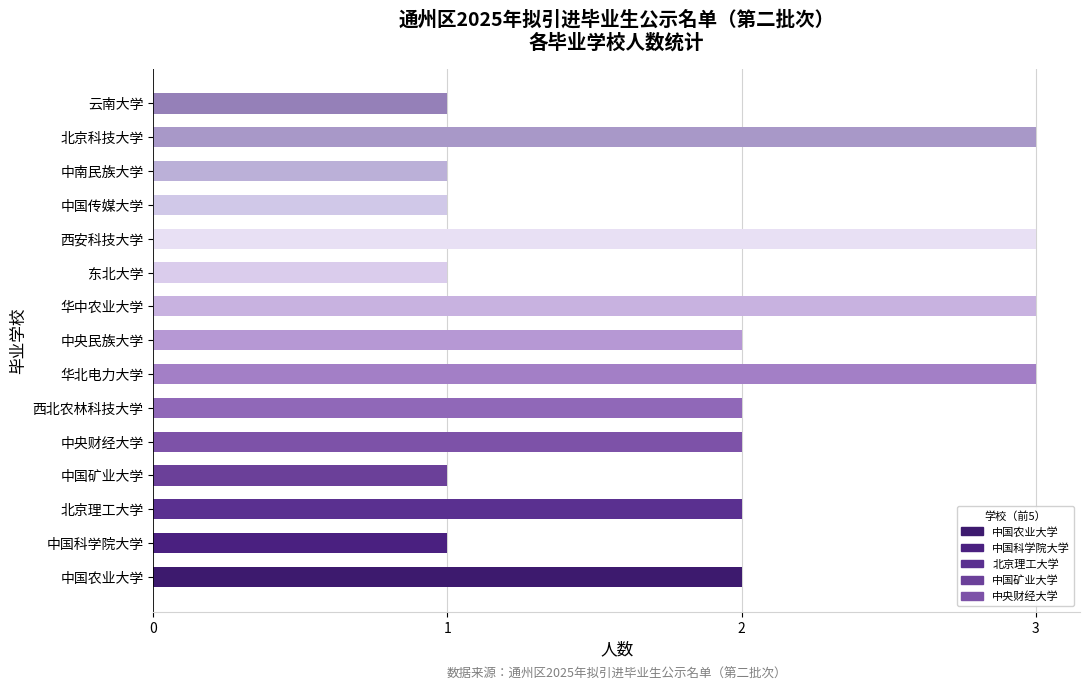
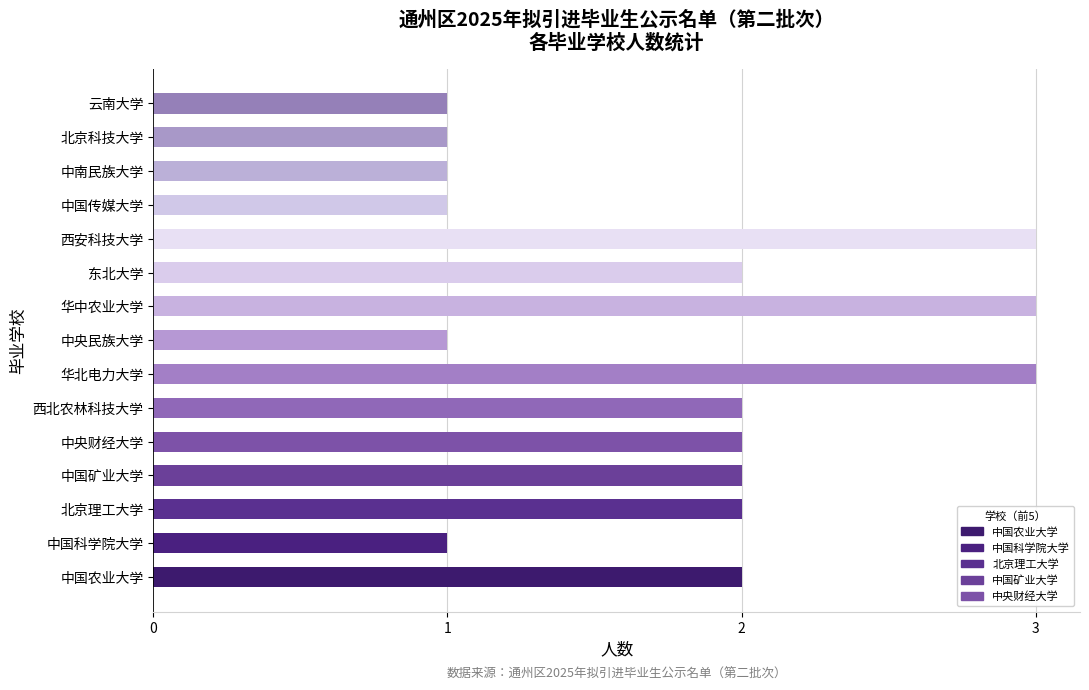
  {
    "云南大学": 1,
-   "北京科技大学": 3,
+   "北京科技大学": 1,
    "中南民族大学": 1,
    "中国传媒大学": 1,
    "西安科技大学": 3,
-   "东北大学": 1,
+   "东北大学": 2,
    "华中农业大学": 3,
-   "中央民族大学": 2,
+   "中央民族大学": 1,
    "华北电力大学": 3,
    "西北农林科技大学": 2,
    "中央财经大学": 2,
-   "中国矿业大学": 1,
+   "中国矿业大学": 2,
    "北京理工大学": 2,
    "中国科学院大学": 1,
    "中国农业大学": 2
  }
